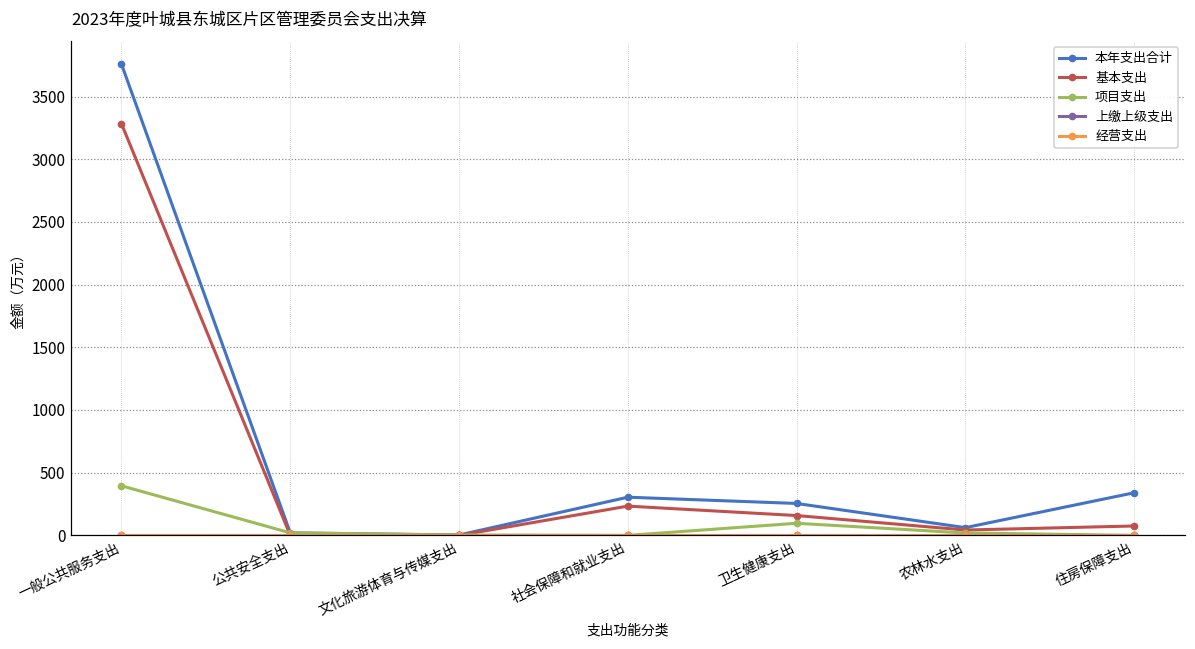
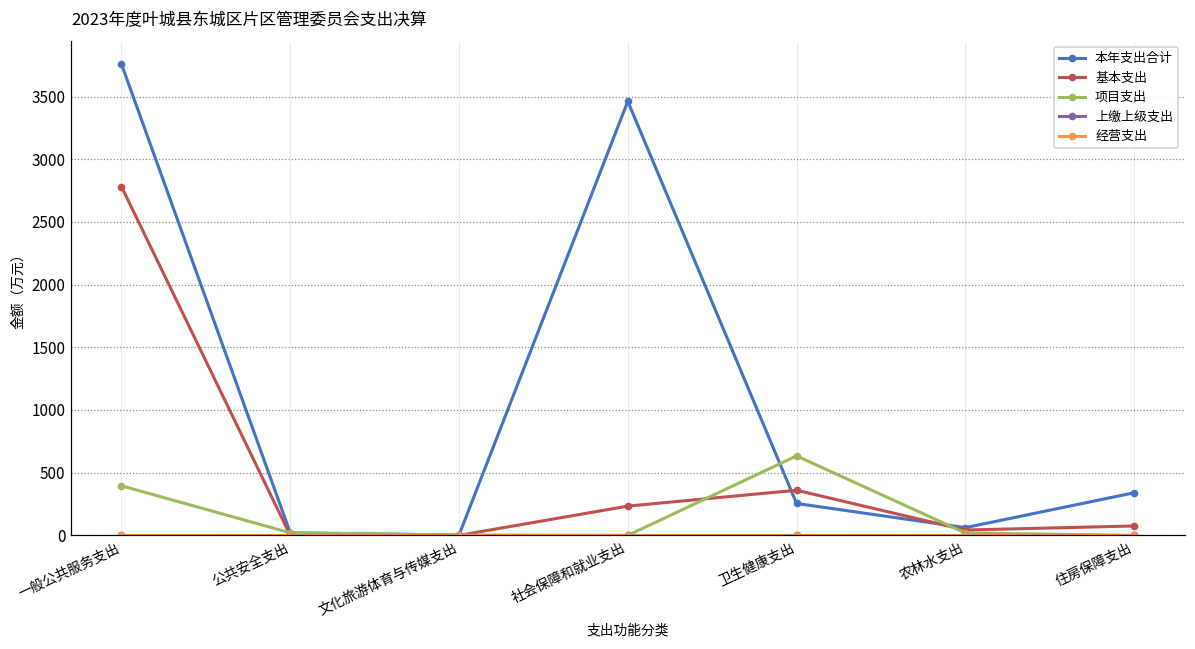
  {
    "本年支出合计": {
      "一般公共服务支出": 3760,
-     "社会保障和就业支出": 300,
+     "社会保障和就业支出": 3460,
      "卫生健康支出": 250,
      "住房保障支出": 340
    },
    "基本支出": {
-     "一般公共服务支出": 3280,
+     "一般公共服务支出": 2780,
      "社会保障和就业支出": 230,
-     "卫生健康支出": 160,
+     "卫生健康支出": 360,
      "住房保障支出": 70
    },
    "项目支出": {
      "一般公共服务支出": 400,
-     "卫生健康支出": 100
+     "卫生健康支出": 630
    },
    "经营支出": {
      "一般公共服务支出": 0,
      "卫生健康支出": 0
    }
  }
